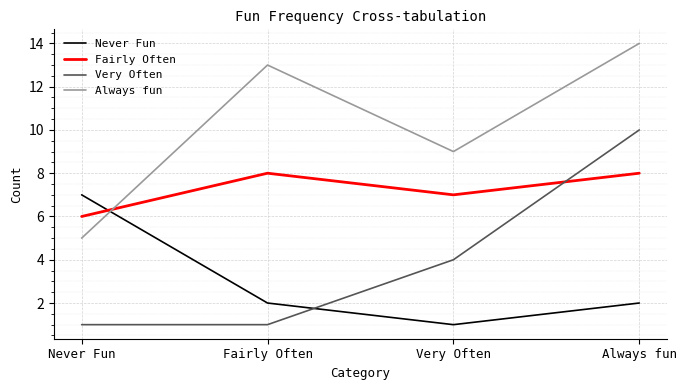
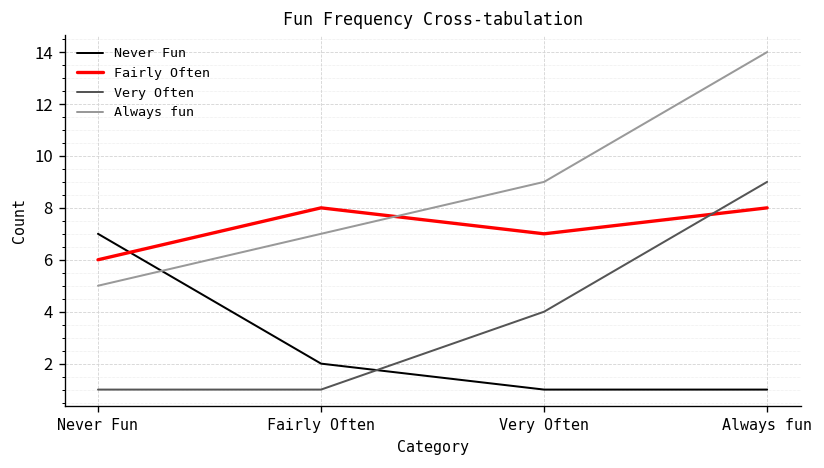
  {
    "Never Fun": {
      "Never Fun": 7,
      "Fairly Often": 2,
      "Very Often": 1,
-     "Always fun": 2
+     "Always fun": 1
    },
    "Fairly Often": {
      "Never Fun": 6,
      "Fairly Often": 8,
      "Very Often": 7,
      "Always fun": 8
    },
    "Very Often": {
      "Never Fun": 1,
      "Fairly Often": 1,
      "Very Often": 4,
-     "Always fun": 10
+     "Always fun": 9
    },
    "Always fun": {
      "Never Fun": 5,
-     "Fairly Often": 13,
+     "Fairly Often": 7,
      "Very Often": 9,
      "Always fun": 14
    }
  }
